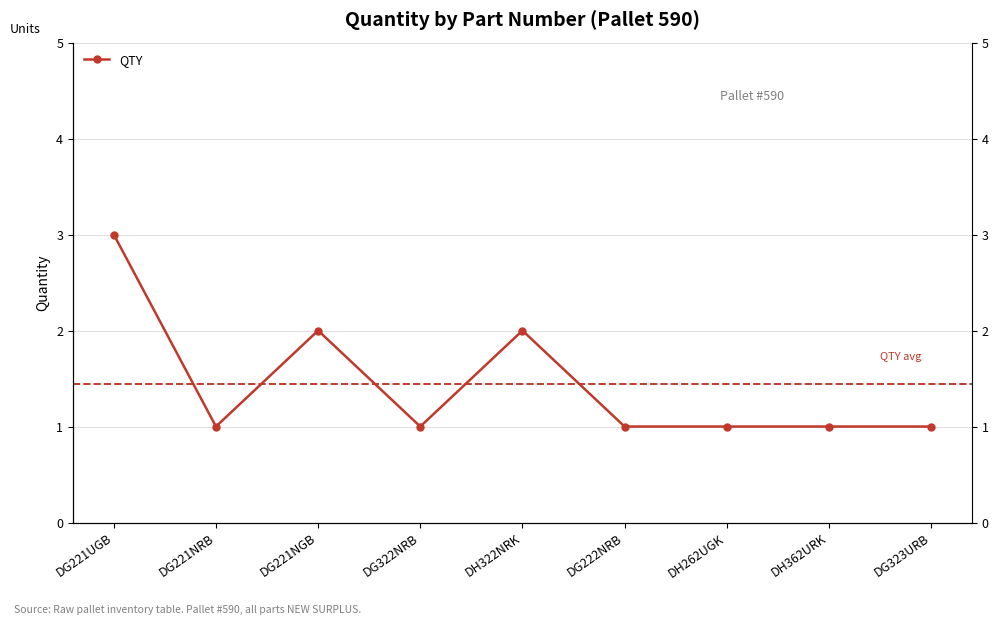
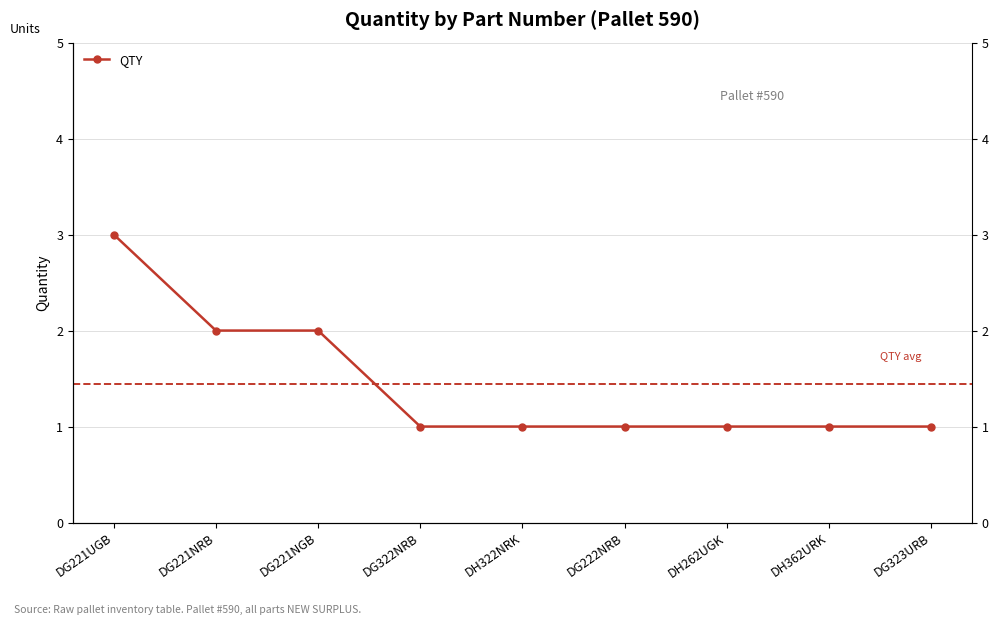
  {
    "DG221UGB": 3,
-   "DG221NRB": 1,
+   "DG221NRB": 2,
    "DG221NGB": 2,
    "DG322NRB": 1,
-   "DH322NRK": 2,
+   "DH322NRK": 1,
    "DG222NRB": 1,
    "DH262UGK": 1,
    "DH362URK": 1,
    "DG323URB": 1
  }
